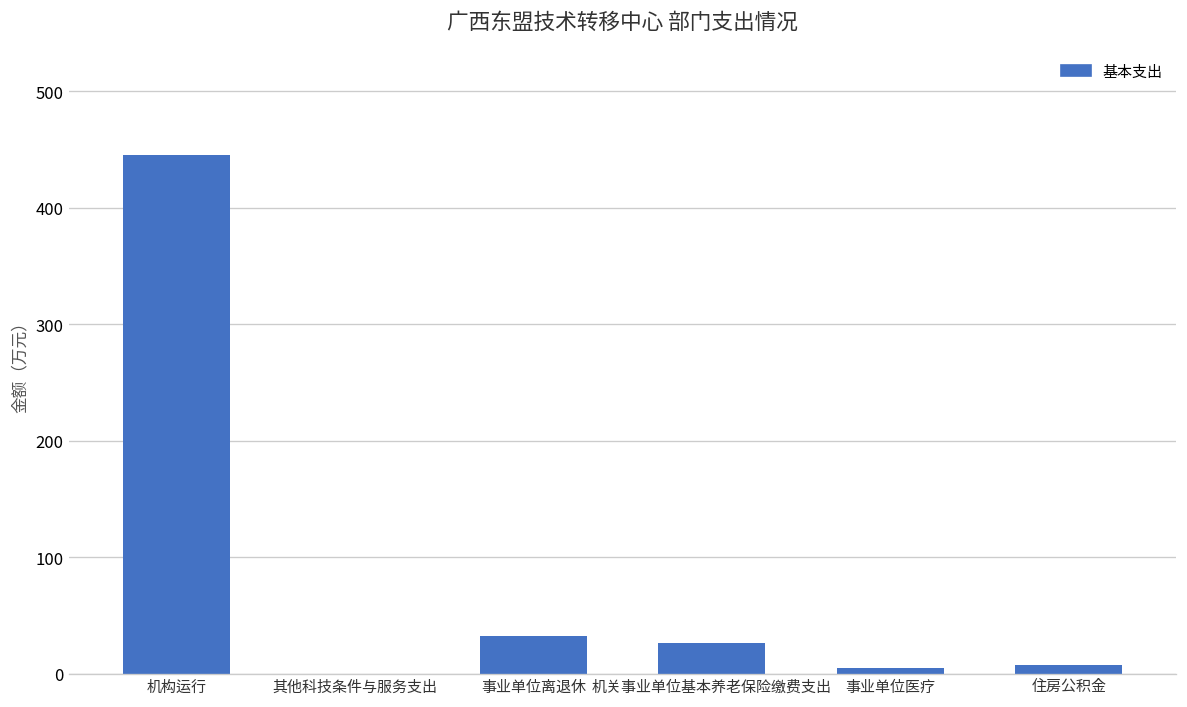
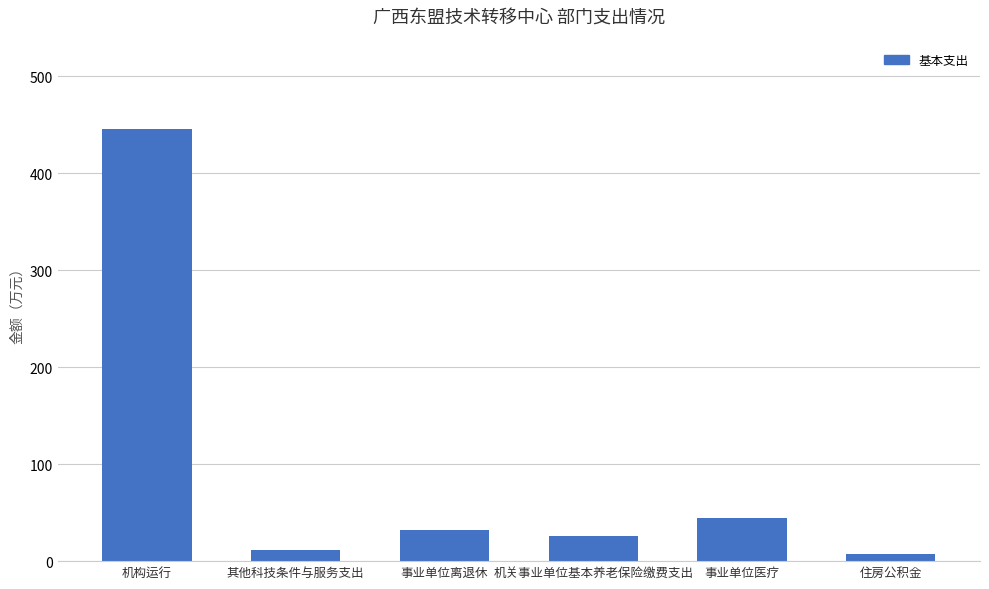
  {
    "机构运行": 450,
-   "其他科技条件与服务支出": 0,
+   "其他科技条件与服务支出": 10,
    "事业单位离退休": 30,
    "机关事业单位基本养老保险缴费支出": 30,
-   "事业单位医疗": 0,
+   "事业单位医疗": 40,
    "住房公积金": 10
  }
